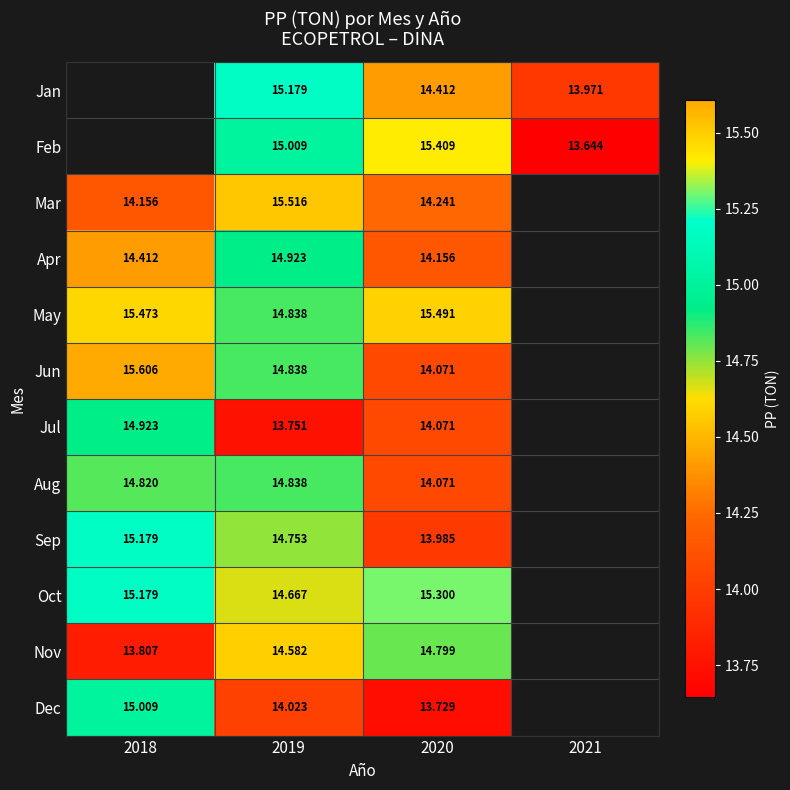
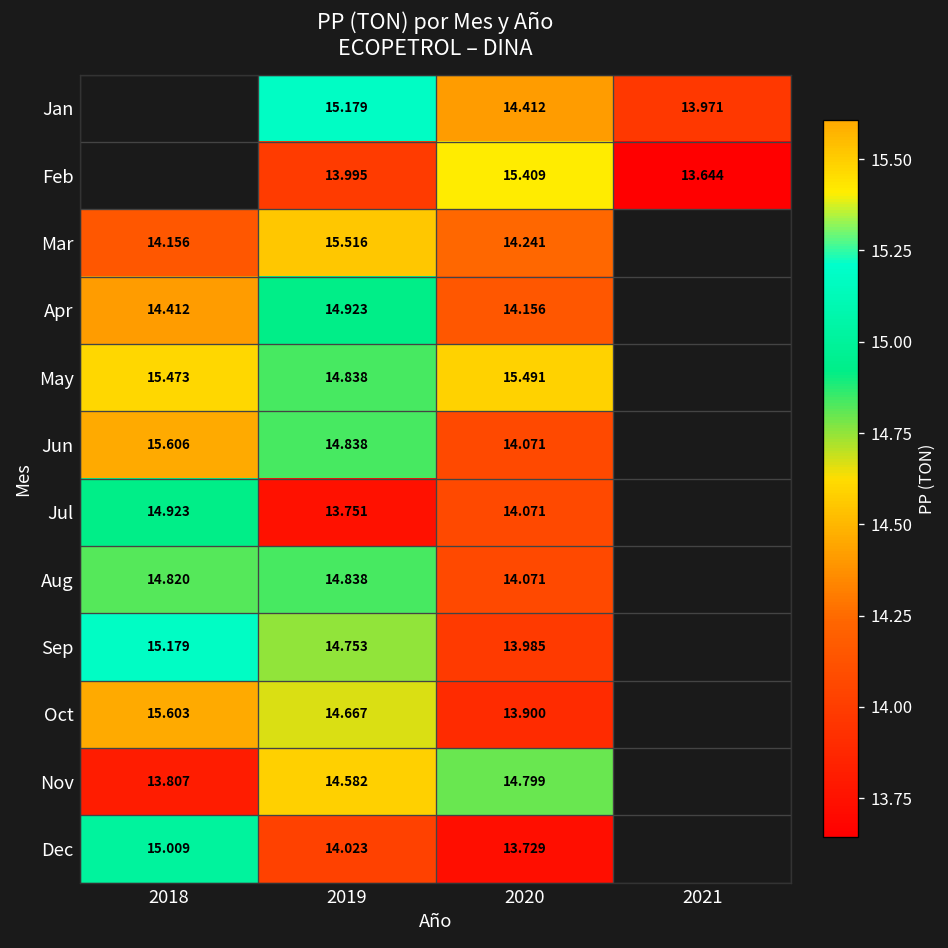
  {
    "Jan": {
      "2019": 15.179,
      "2020": 14.412,
      "2021": 13.971
    },
    "Feb": {
-     "2019": 15.009,
+     "2019": 13.995,
      "2020": 15.409,
      "2021": 13.644
    },
    "Mar": {
      "2018": 14.156,
      "2019": 15.516,
      "2020": 14.241
    },
    "Apr": {
      "2018": 14.412,
      "2019": 14.923,
      "2020": 14.156
    },
    "May": {
      "2018": 15.473,
      "2019": 14.838,
      "2020": 15.491
    },
    "Jun": {
      "2018": 15.606,
      "2019": 14.838,
      "2020": 14.071
    },
    "Jul": {
      "2018": 14.923,
      "2019": 13.751,
      "2020": 14.071
    },
    "Aug": {
      "2018": 14.820,
      "2019": 14.838,
      "2020": 14.071
    },
    "Sep": {
      "2018": 15.179,
      "2019": 14.753,
      "2020": 13.985
    },
    "Oct": {
-     "2018": 15.179,
+     "2018": 15.603,
      "2019": 14.667,
-     "2020": 15.300
+     "2020": 13.900
    },
    "Nov": {
      "2018": 13.807,
      "2019": 14.582,
      "2020": 14.799
    },
    "Dec": {
      "2018": 15.009,
      "2019": 14.023,
      "2020": 13.729
    }
  }
